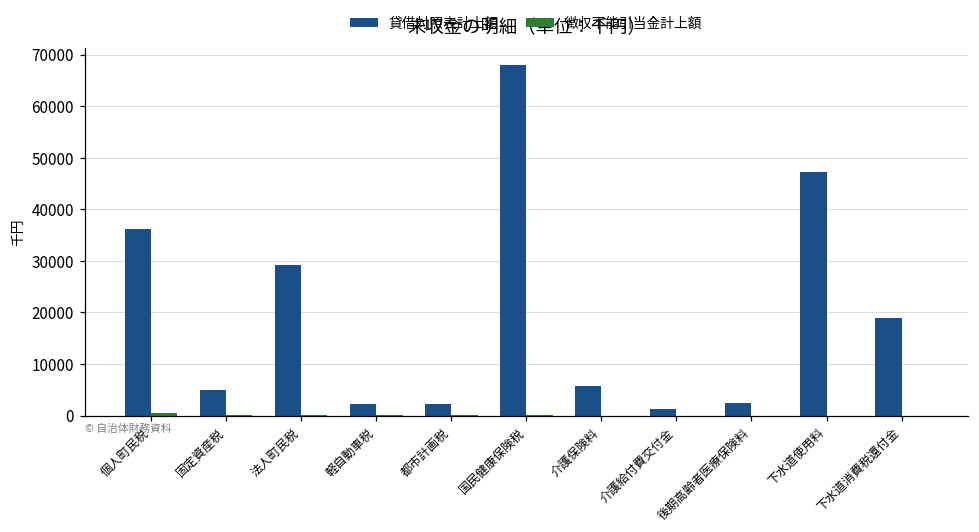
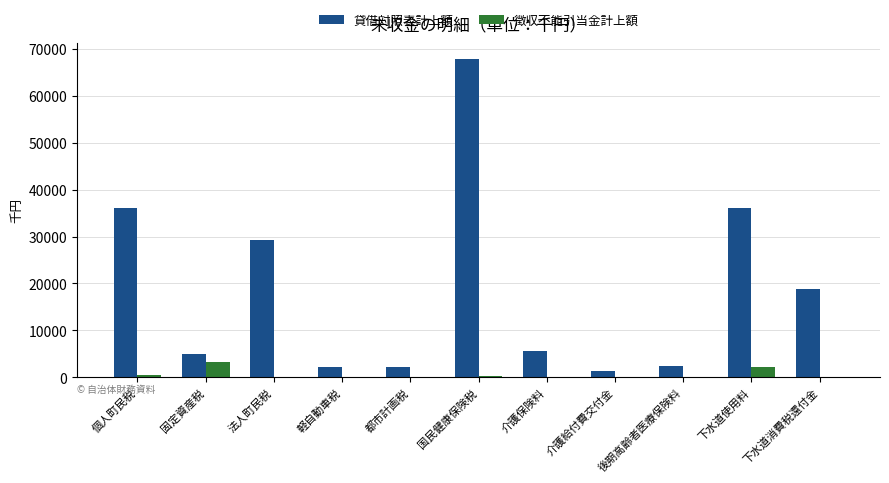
  {
    "貸借対照表計上額": {
      "個人町民税": 36000,
      "固定資産税": 5000,
      "法人町民税": 29000,
      "軽自動車税": 2000,
      "都市計画税": 2000,
      "国民健康保険税": 68000,
      "介護保険料": 6000,
      "介護給付費交付金": 1000,
      "後期高齢者医療保険料": 2000,
-     "下水道使用料": 47000,
+     "下水道使用料": 36000,
      "下水道消費税還付金": 19000
    },
    "徴収不能引当金計上額": {
-     "固定資産税": 0,
+     "固定資産税": 3000,
      "介護保険料": 0,
      "介護給付費交付金": 0,
      "後期高齢者医療保険料": 0,
-     "下水道使用料": 0,
+     "下水道使用料": 2000,
      "下水道消費税還付金": 0
    }
  }
